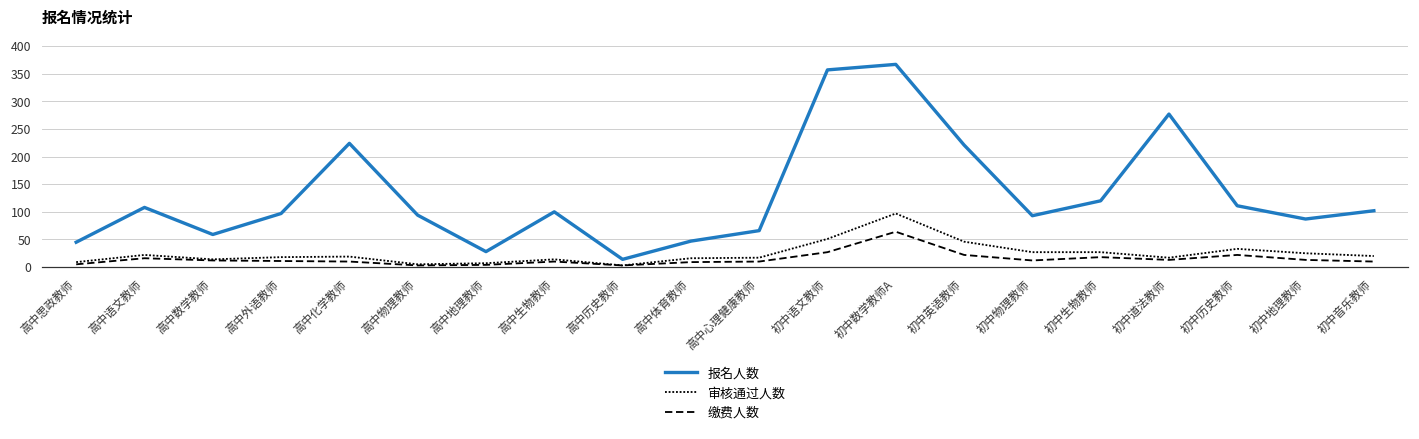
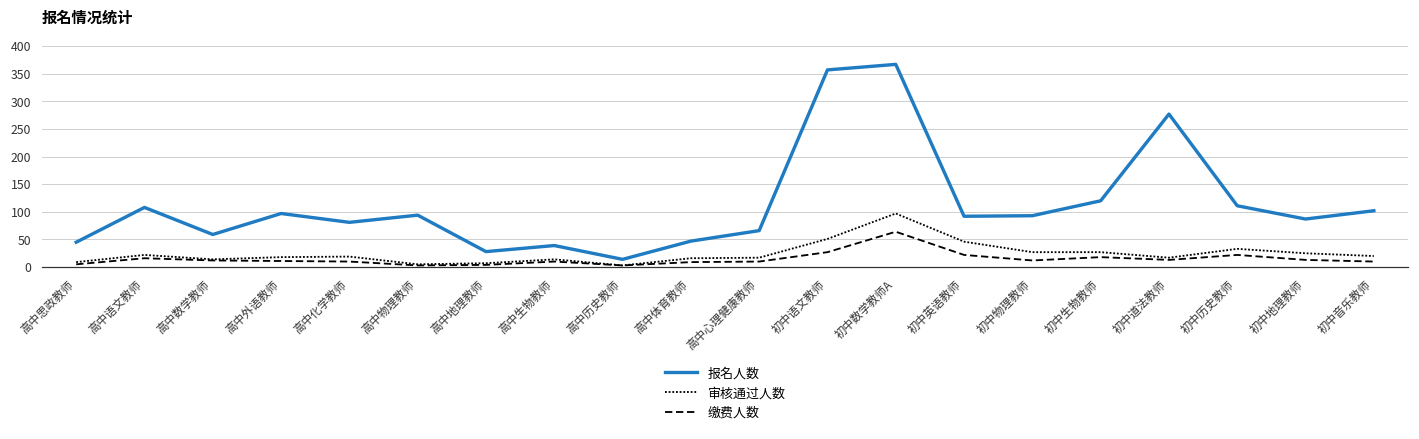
  {
    "报名人数": {
      "高中思政教师": 50,
      "高中语文教师": 110,
      "高中数学教师": 60,
      "高中外语教师": 100,
-     "高中化学教师": 220,
+     "高中化学教师": 80,
      "高中物理教师": 90,
      "高中地理教师": 30,
-     "高中生物教师": 100,
+     "高中生物教师": 40,
      "高中历史教师": 10,
      "高中体育教师": 50,
      "高中心理健康教师": 70,
      "初中语文教师": 360,
      "初中数学教师A": 370,
-     "初中英语教师": 220,
+     "初中英语教师": 90,
      "初中物理教师": 90,
      "初中生物教师": 120,
      "初中道法教师": 280,
      "初中历史教师": 110,
      "初中地理教师": 90,
      "初中音乐教师": 100
    }
  }
